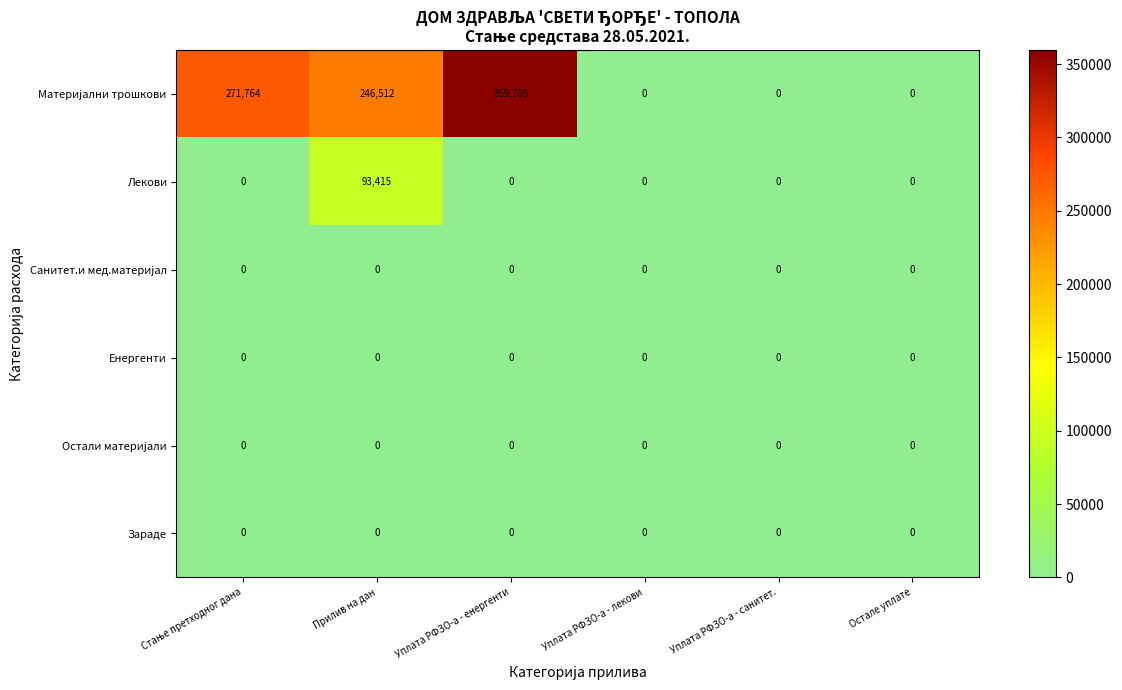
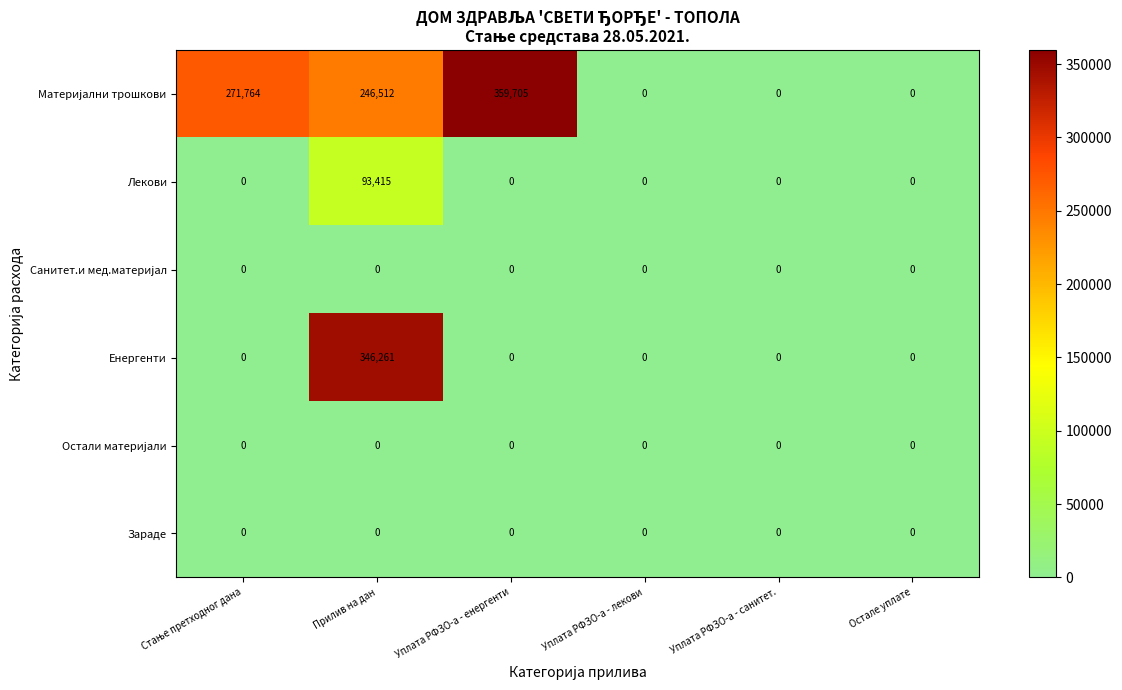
  {
    "Материјални трошкови": {
      "Стање претходног дана": "271,764",
      "Прилив на дан": "246,512",
      "Уплата РФЗО-а - енергенти": "359,705",
      "Уплата РФЗО-а - лекови": "0",
      "Уплата РФЗО-а - санитет.": "0",
      "Остале уплате": "0"
    },
    "Лекови": {
      "Стање претходног дана": "0",
      "Прилив на дан": "93,415",
      "Уплата РФЗО-а - енергенти": "0",
      "Уплата РФЗО-а - лекови": "0",
      "Уплата РФЗО-а - санитет.": "0",
      "Остале уплате": "0"
    },
    "Санитет.и мед.материјал": {
      "Стање претходног дана": "0",
      "Прилив на дан": "0",
      "Уплата РФЗО-а - енергенти": "0",
      "Уплата РФЗО-а - лекови": "0",
      "Уплата РФЗО-а - санитет.": "0",
      "Остале уплате": "0"
    },
    "Енергенти": {
      "Стање претходног дана": "0",
-     "Прилив на дан": "0",
+     "Прилив на дан": "346,261",
      "Уплата РФЗО-а - енергенти": "0",
      "Уплата РФЗО-а - лекови": "0",
      "Уплата РФЗО-а - санитет.": "0",
      "Остале уплате": "0"
    },
    "Остали материјали": {
      "Стање претходног дана": "0",
      "Прилив на дан": "0",
      "Уплата РФЗО-а - енергенти": "0",
      "Уплата РФЗО-а - лекови": "0",
      "Уплата РФЗО-а - санитет.": "0",
      "Остале уплате": "0"
    },
    "Зараде": {
      "Стање претходног дана": "0",
      "Прилив на дан": "0",
      "Уплата РФЗО-а - енергенти": "0",
      "Уплата РФЗО-а - лекови": "0",
      "Уплата РФЗО-а - санитет.": "0",
      "Остале уплате": "0"
    }
  }
